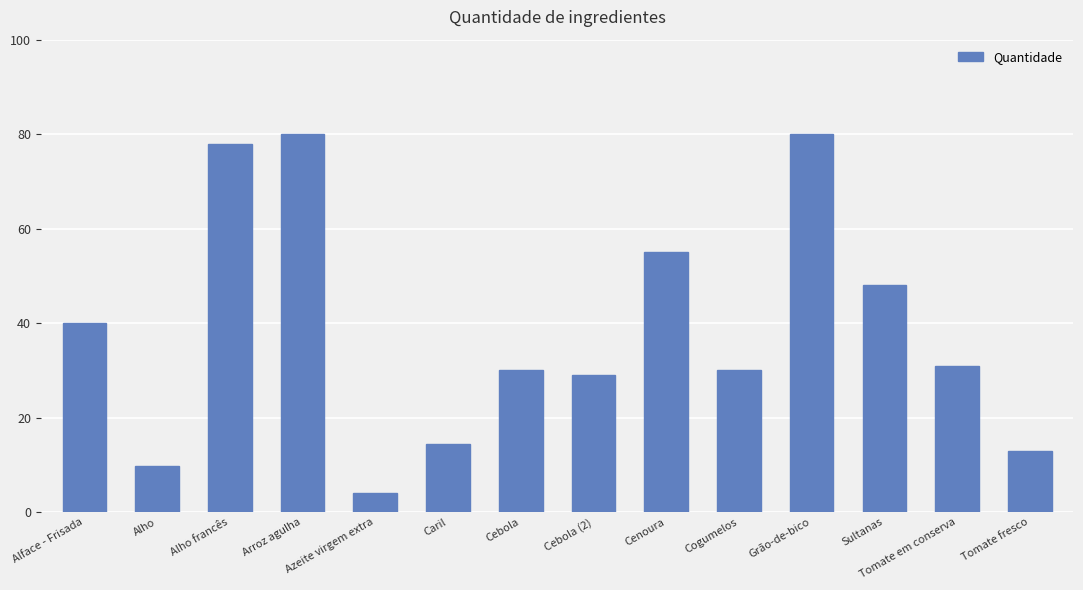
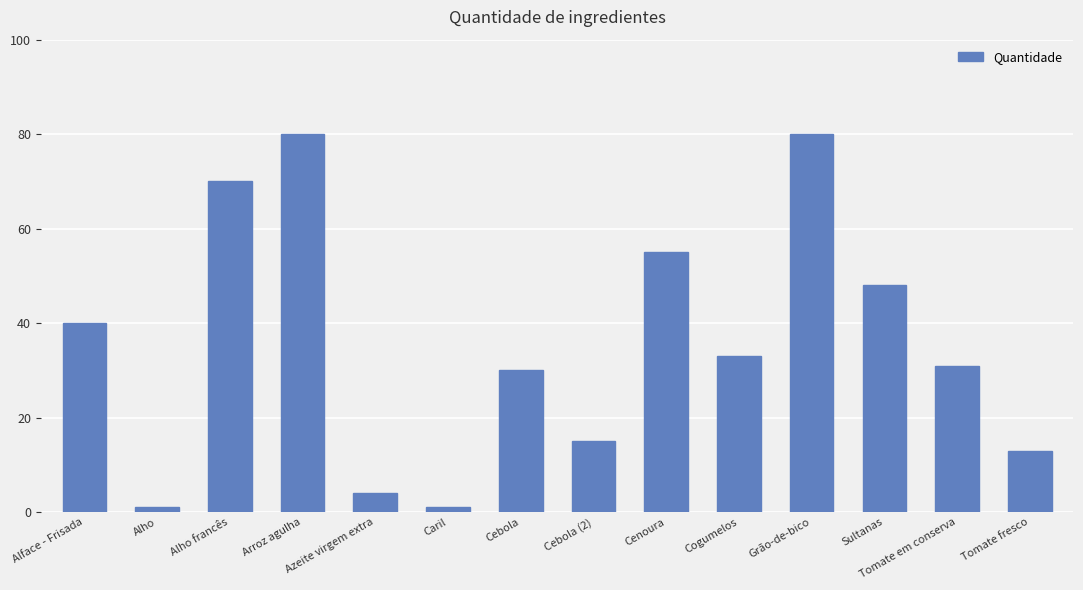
  {
    "Alface - Frisada": 40,
-   "Alho": 10,
-   "Alho francês": 78,
+   "Alho": 1,
+   "Alho francês": 70,
    "Arroz agulha": 80,
    "Azeite virgem extra": 4,
-   "Caril": 15,
+   "Caril": 1,
    "Cebola": 30,
-   "Cebola (2)": 29,
+   "Cebola (2)": 15,
    "Cenoura": 55,
-   "Cogumelos": 30,
+   "Cogumelos": 33,
    "Grão-de-bico": 80,
    "Sultanas": 48,
    "Tomate em conserva": 31,
    "Tomate fresco": 13
  }
